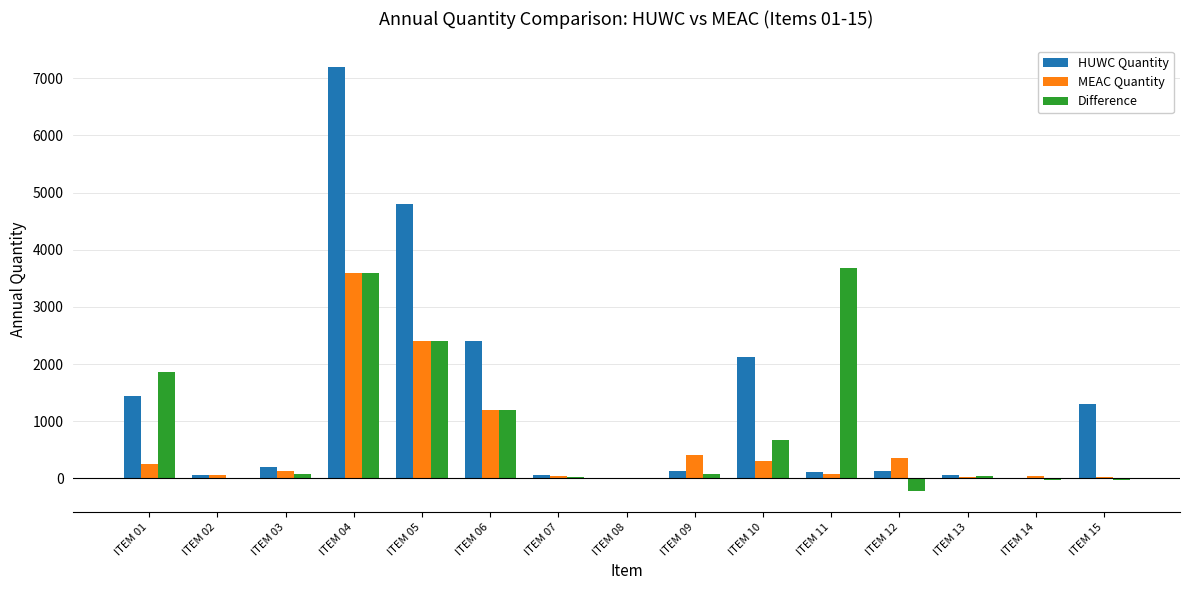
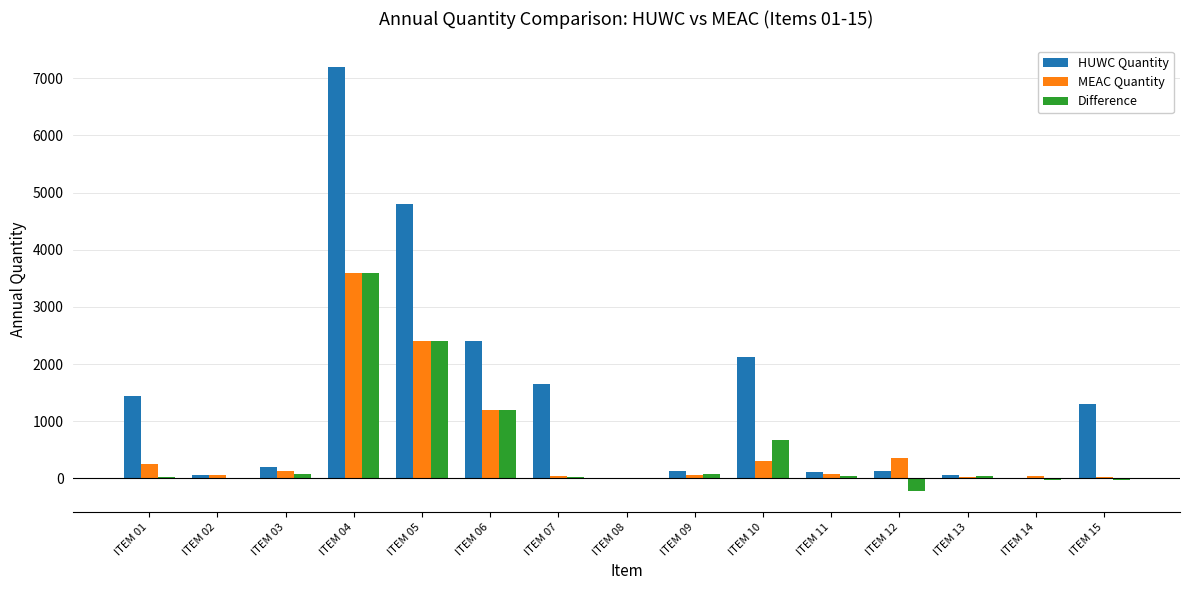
  {
    "HUWC Quantity": {
      "ITEM 01": 1400,
      "ITEM 02": 100,
      "ITEM 03": 200,
      "ITEM 04": 7200,
      "ITEM 05": 4800,
      "ITEM 06": 2400,
-     "ITEM 07": 100,
+     "ITEM 07": 1600,
      "ITEM 09": 100,
      "ITEM 10": 2100,
      "ITEM 11": 100,
      "ITEM 12": 100,
      "ITEM 13": 100,
      "ITEM 15": 1300
    },
    "MEAC Quantity": {
      "ITEM 01": 300,
      "ITEM 02": 100,
      "ITEM 03": 100,
      "ITEM 04": 3600,
      "ITEM 05": 2400,
      "ITEM 06": 1200,
-     "ITEM 09": 400,
+     "ITEM 09": 100,
      "ITEM 10": 300,
      "ITEM 11": 100,
      "ITEM 12": 400
    },
    "Difference": {
-     "ITEM 01": 1900,
+     "ITEM 01": 0,
      "ITEM 02": 0,
      "ITEM 03": 100,
      "ITEM 04": 3600,
      "ITEM 05": 2400,
      "ITEM 06": 1200,
      "ITEM 08": 0,
      "ITEM 09": 100,
      "ITEM 10": 700,
-     "ITEM 11": 3700,
+     "ITEM 11": 0,
      "ITEM 12": -200
    }
  }
